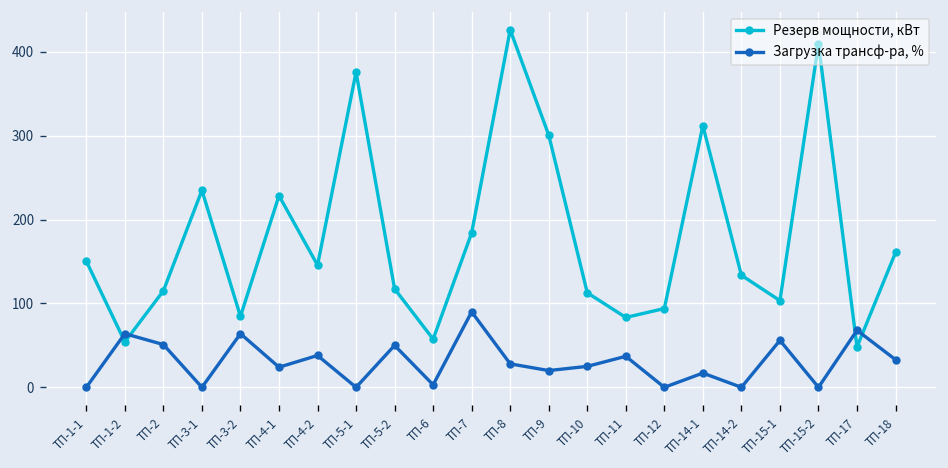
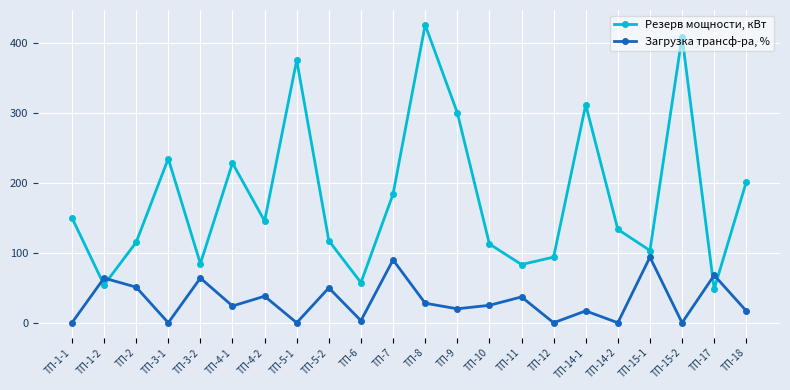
  {
    "Резерв мощности, кВт": {
      "ТП-1-1": 150,
      "ТП-1-2": 50,
      "ТП-2": 120,
      "ТП-3-1": 240,
      "ТП-3-2": 80,
      "ТП-4-1": 230,
      "ТП-4-2": 150,
      "ТП-5-1": 380,
      "ТП-5-2": 120,
      "ТП-6": 60,
      "ТП-7": 180,
      "ТП-8": 430,
      "ТП-9": 300,
      "ТП-10": 110,
      "ТП-11": 80,
      "ТП-12": 90,
      "ТП-14-1": 310,
      "ТП-14-2": 130,
      "ТП-15-1": 100,
      "ТП-17": 50,
-     "ТП-18": 160
+     "ТП-18": 200
    },
    "Загрузка трансф-ра, %": {
      "ТП-1-1": 0,
      "ТП-1-2": 60,
      "ТП-2": 50,
      "ТП-3-1": 0,
      "ТП-3-2": 60,
      "ТП-4-1": 20,
      "ТП-4-2": 40,
      "ТП-5-1": 0,
      "ТП-5-2": 50,
      "ТП-6": 0,
      "ТП-7": 90,
      "ТП-8": 30,
      "ТП-9": 20,
      "ТП-10": 30,
      "ТП-11": 40,
      "ТП-12": 0,
      "ТП-14-1": 20,
      "ТП-14-2": 0,
-     "ТП-15-1": 60,
+     "ТП-15-1": 90,
      "ТП-15-2": 0,
      "ТП-17": 70,
-     "ТП-18": 30
+     "ТП-18": 20
    }
  }
